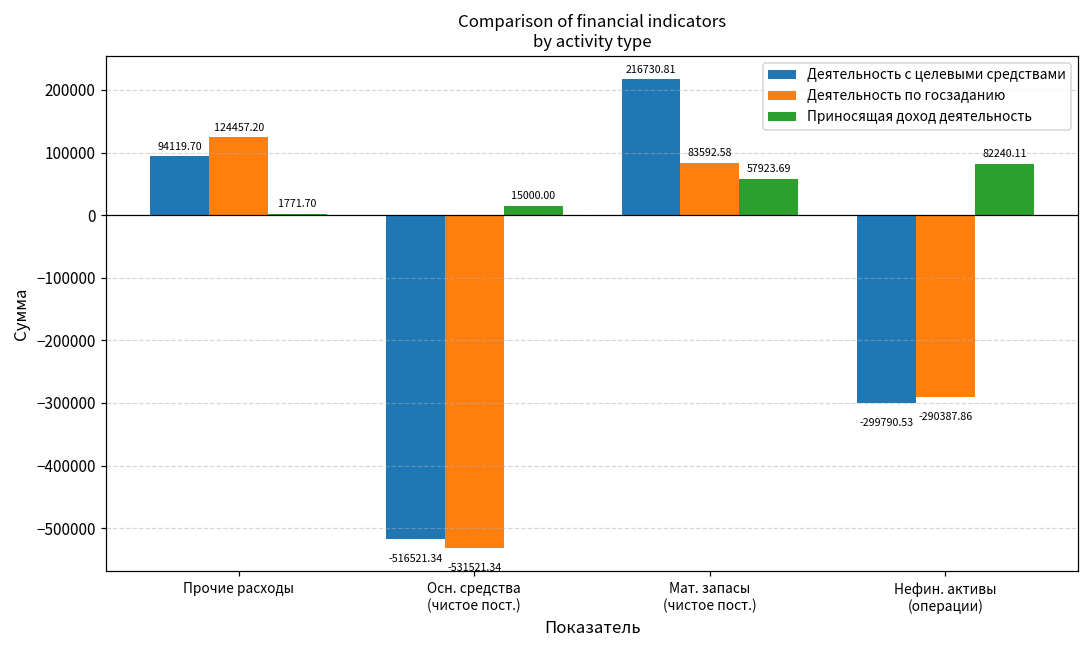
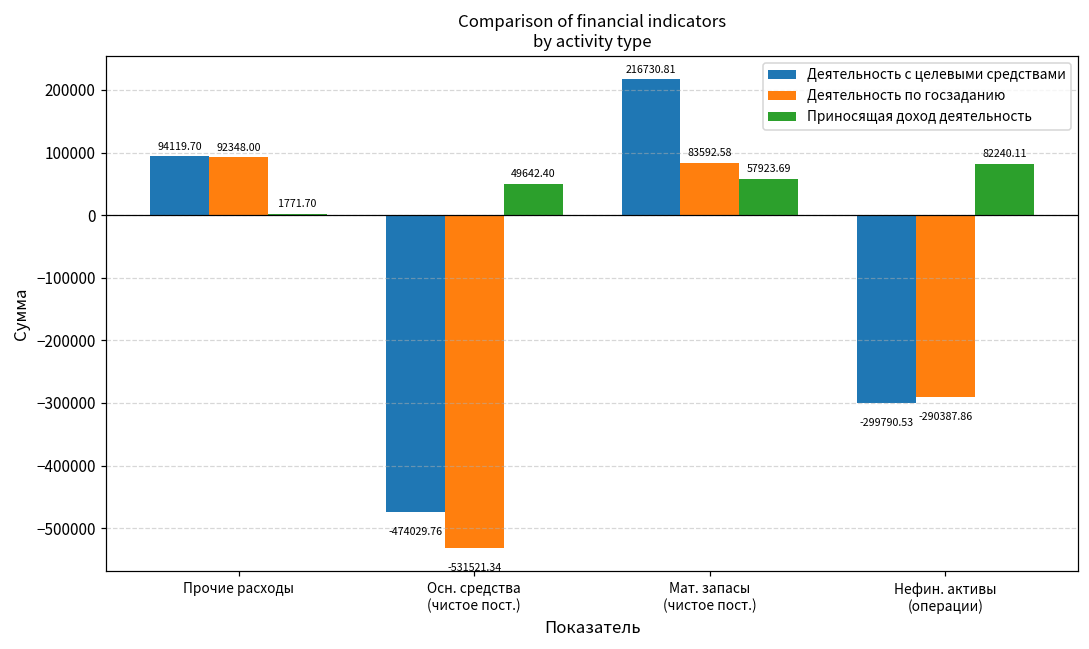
  {
    "Деятельность с целевыми средствами": {
      "Прочие расходы": 94119.70,
-     "Осн. средства (чистое пост.)": -516521.34,
+     "Осн. средства (чистое пост.)": -474029.76,
      "Мат. запасы (чистое пост.)": 216730.81,
      "Нефин. активы (операции)": -299790.53
    },
    "Деятельность по госзаданию": {
-     "Прочие расходы": 124457.20,
+     "Прочие расходы": 92348.00,
      "Осн. средства (чистое пост.)": -531521.34,
      "Мат. запасы (чистое пост.)": 83592.58,
      "Нефин. активы (операции)": -290387.86
    },
    "Приносящая доход деятельность": {
      "Прочие расходы": 1771.70,
-     "Осн. средства (чистое пост.)": 15000.00,
+     "Осн. средства (чистое пост.)": 49642.40,
      "Мат. запасы (чистое пост.)": 57923.69,
      "Нефин. активы (операции)": 82240.11
    }
  }
